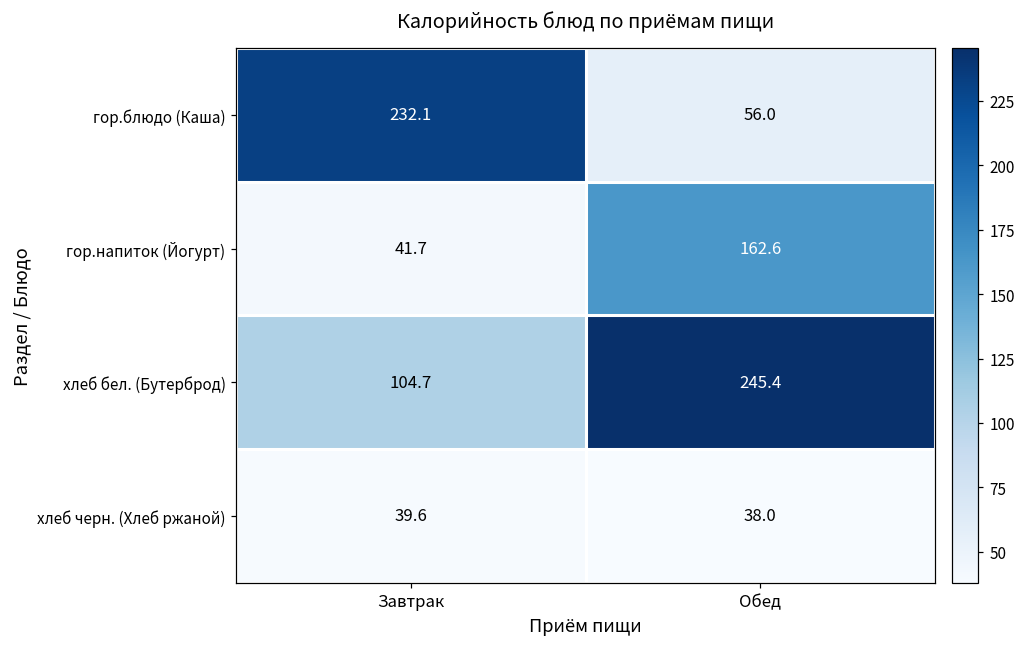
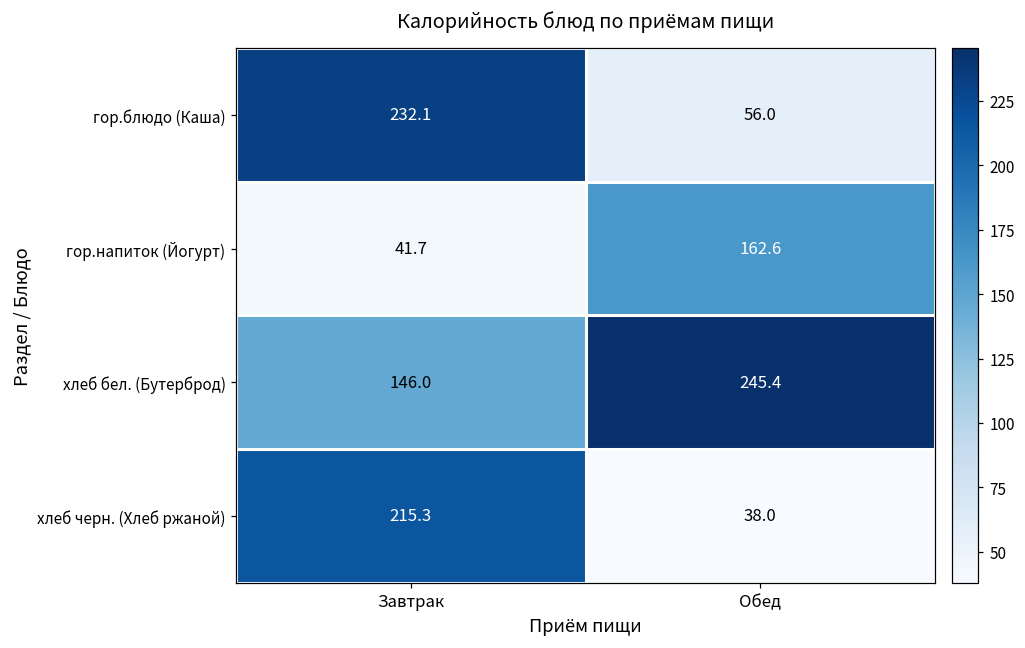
  {
    "гор.блюдо (Каша)": {
      "Завтрак": 232.1,
      "Обед": 56.0
    },
    "гор.напиток (Йогурт)": {
      "Завтрак": 41.7,
      "Обед": 162.6
    },
    "хлеб бел. (Бутерброд)": {
-     "Завтрак": 104.7,
+     "Завтрак": 146.0,
      "Обед": 245.4
    },
    "хлеб черн. (Хлеб ржаной)": {
-     "Завтрак": 39.6,
+     "Завтрак": 215.3,
      "Обед": 38.0
    }
  }
